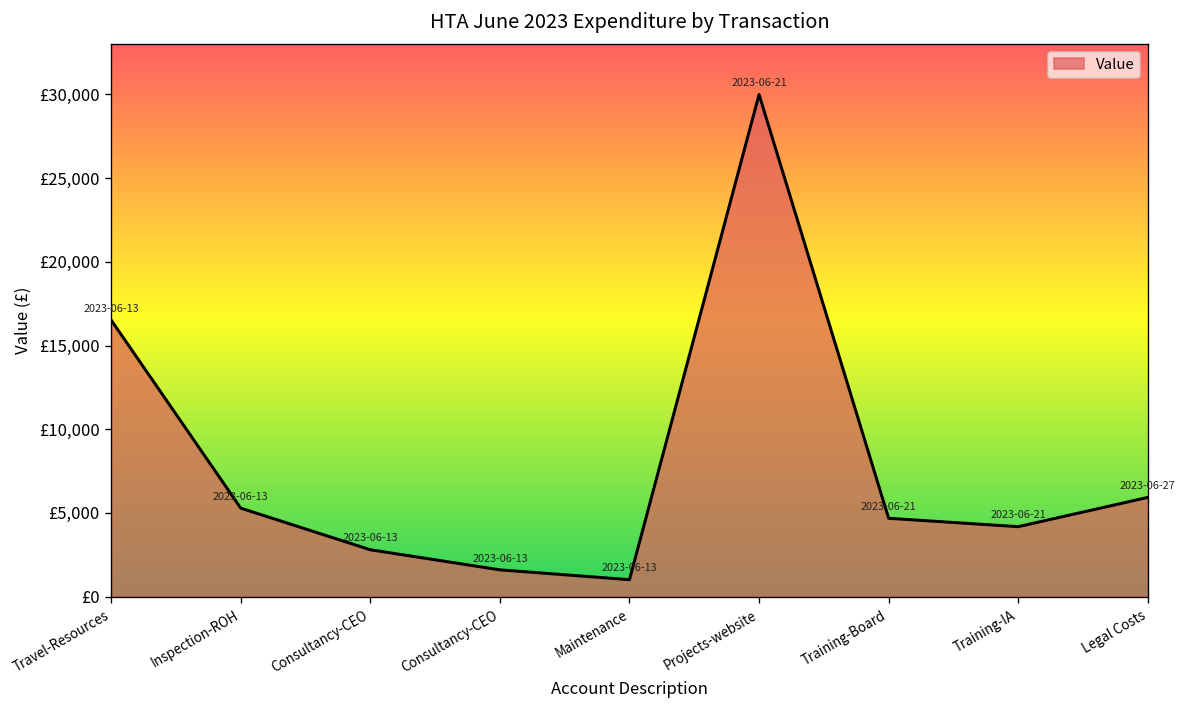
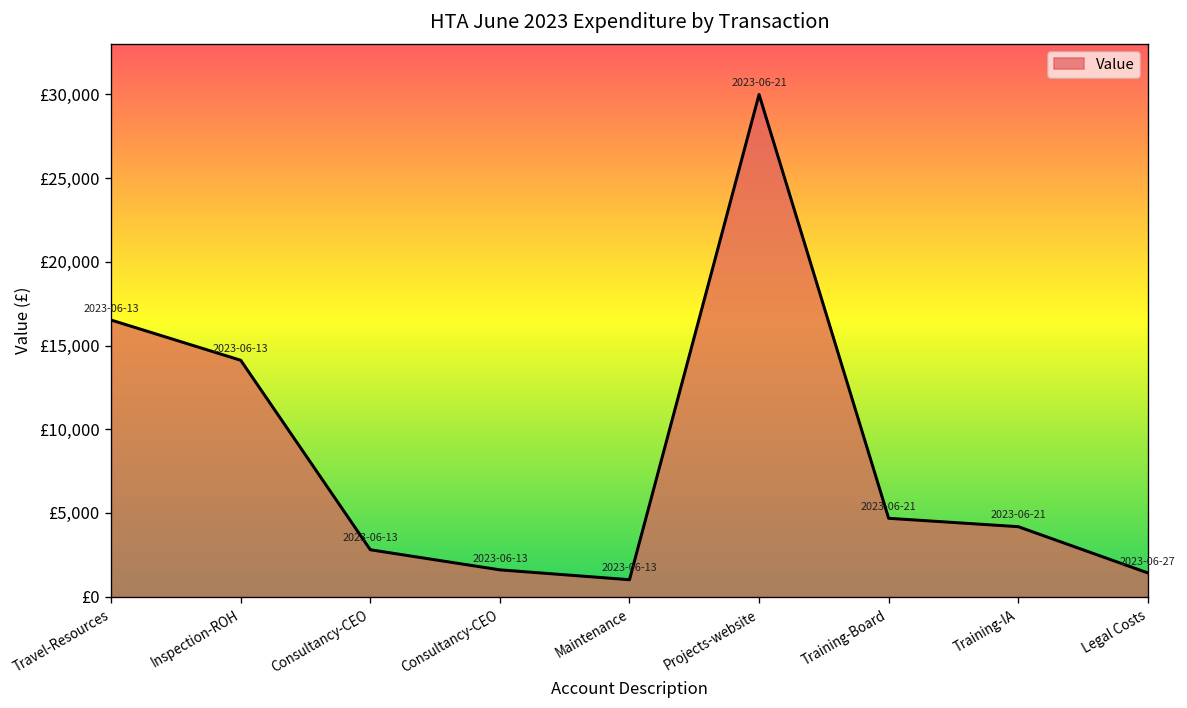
  {
-   "Inspection-ROH": "£5,300",
-   "Legal Costs": "£5,900"
+   "Inspection-ROH": "£14,100",
+   "Legal Costs": "£1,400"
  }
